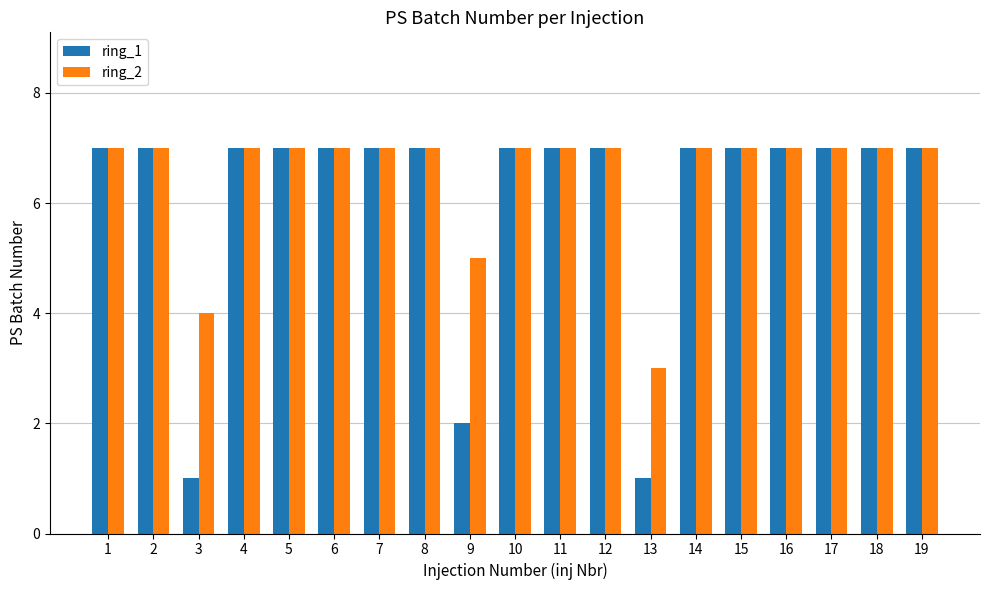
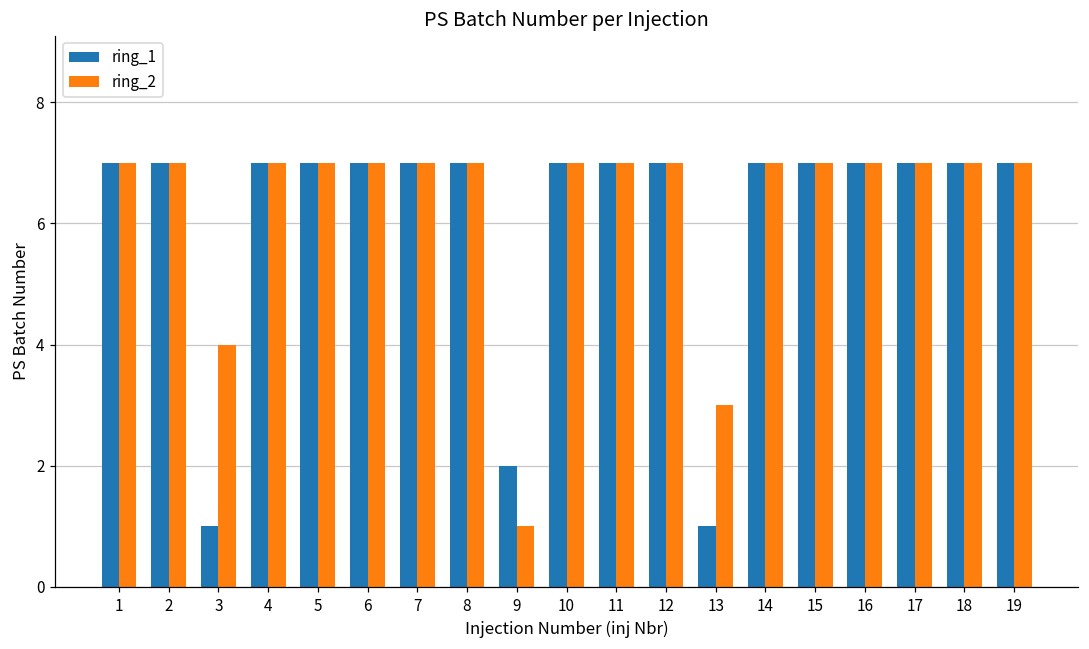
  {
    "ring_1": {
      "1": 7,
      "2": 7,
      "3": 1,
      "4": 7,
      "5": 7,
      "6": 7,
      "7": 7,
      "8": 7,
      "9": 2,
      "10": 7,
      "11": 7,
      "12": 7,
      "13": 1,
      "14": 7,
      "15": 7,
      "16": 7,
      "17": 7,
      "18": 7,
      "19": 7
    },
    "ring_2": {
      "1": 7,
      "2": 7,
      "3": 4,
      "4": 7,
      "5": 7,
      "6": 7,
      "7": 7,
      "8": 7,
-     "9": 5,
+     "9": 1,
      "10": 7,
      "11": 7,
      "12": 7,
      "13": 3,
      "14": 7,
      "15": 7,
      "16": 7,
      "17": 7,
      "18": 7,
      "19": 7
    }
  }
